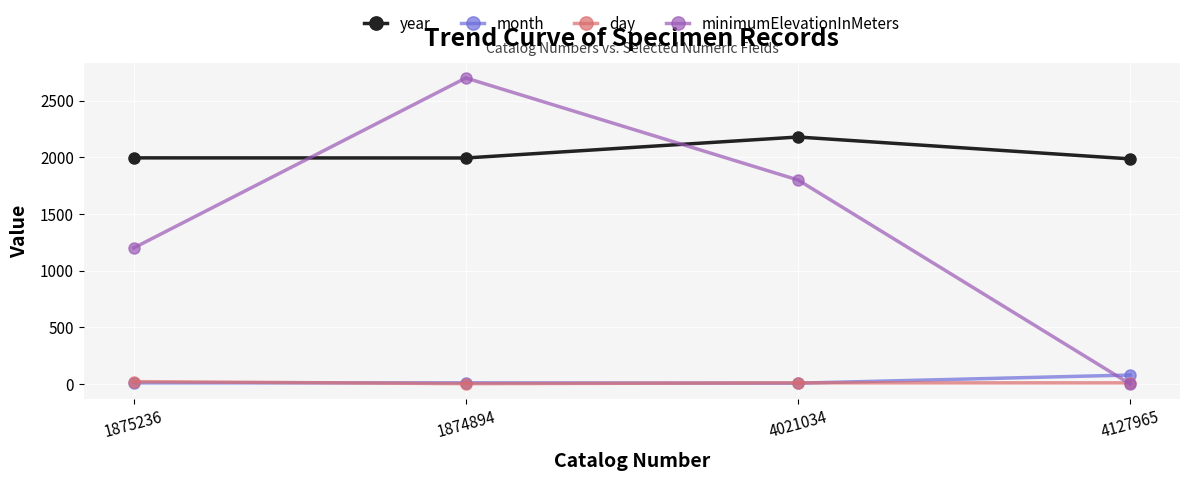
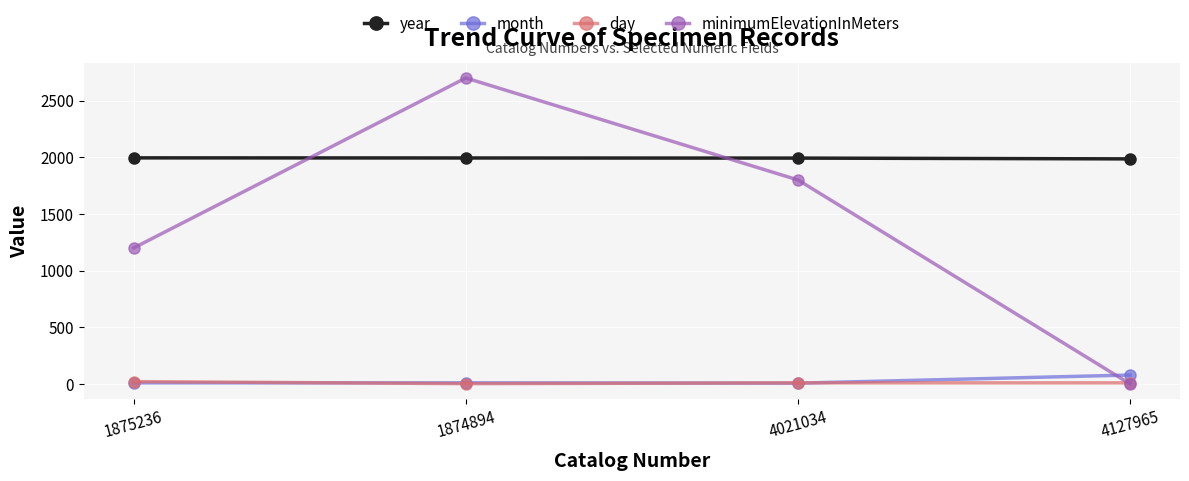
  {
    "year": {
      "1875236": 2000,
      "1874894": 1990,
-     "4021034": 2180,
+     "4021034": 1990,
      "4127965": 1990
    },
    "month": {
      "4127965": 80
    },
    "minimumElevationInMeters": {
      "1875236": 1200,
      "1874894": 2700,
      "4021034": 1800
    }
  }
